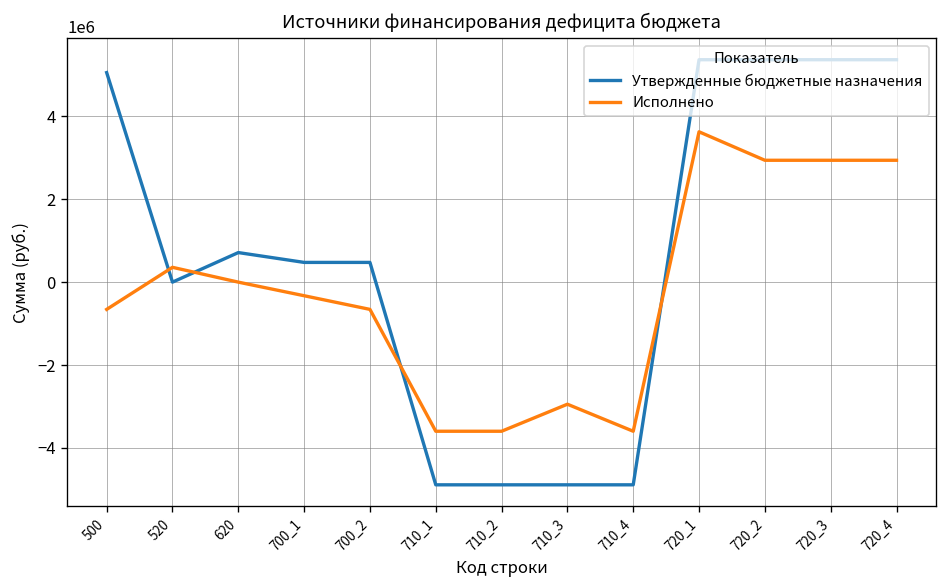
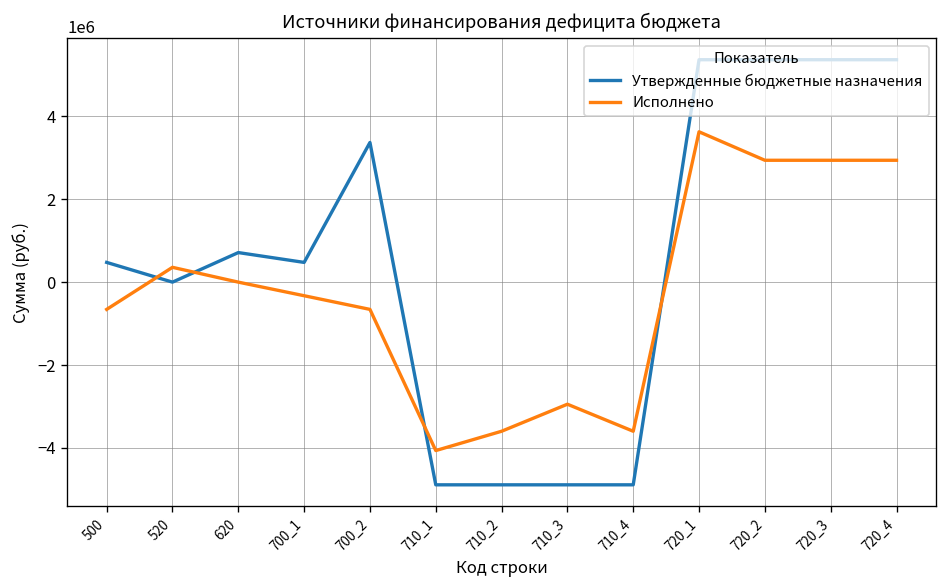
  {
    "Утвержденные бюджетные назначения": {
-     "500": 5100000,
+     "500": 500000,
      "520": 0,
      "620": 700000,
      "700_1": 500000,
-     "700_2": 500000,
+     "700_2": 3400000,
      "710_1": -4900000,
      "710_2": -4900000,
      "710_3": -4900000,
      "710_4": -4900000
    },
    "Исполнено": {
      "500": -700000,
      "520": 400000,
      "620": 0,
      "700_1": -300000,
      "700_2": -700000,
-     "710_1": -3600000,
+     "710_1": -4100000,
      "710_2": -3600000,
      "710_3": -2900000,
      "710_4": -3600000,
      "720_1": 3600000,
      "720_2": 2900000,
      "720_3": 2900000,
      "720_4": 2900000
    }
  }
